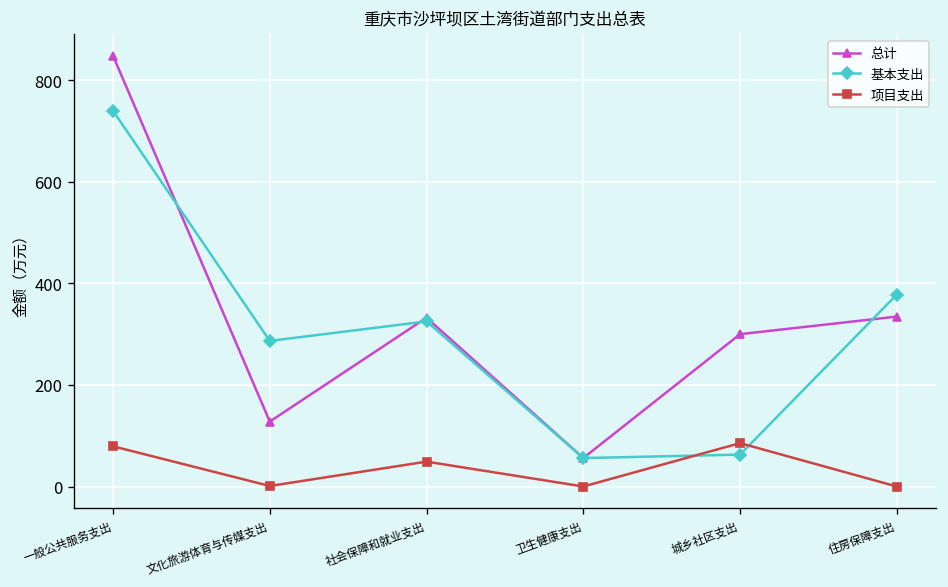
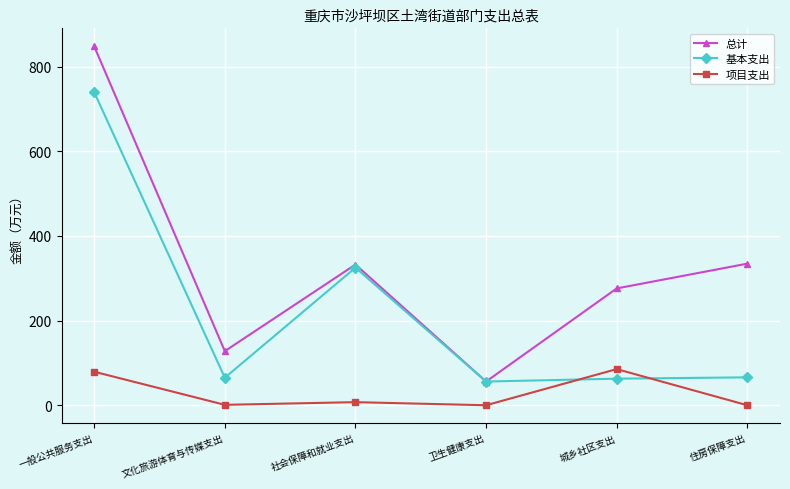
  {
    "总计": {
      "一般公共服务支出": 850,
      "文化旅游体育与传媒支出": 130,
      "社会保障和就业支出": 330,
-     "城乡社区支出": 300,
+     "城乡社区支出": 280,
      "住房保障支出": 330
    },
    "基本支出": {
      "一般公共服务支出": 740,
-     "文化旅游体育与传媒支出": 290,
+     "文化旅游体育与传媒支出": 70,
      "社会保障和就业支出": 330,
      "城乡社区支出": 60,
-     "住房保障支出": 380
+     "住房保障支出": 70
    },
    "项目支出": {
      "一般公共服务支出": 80,
      "文化旅游体育与传媒支出": 0,
-     "社会保障和就业支出": 50,
+     "社会保障和就业支出": 10,
      "卫生健康支出": 0,
      "城乡社区支出": 90,
      "住房保障支出": 0
    }
  }
